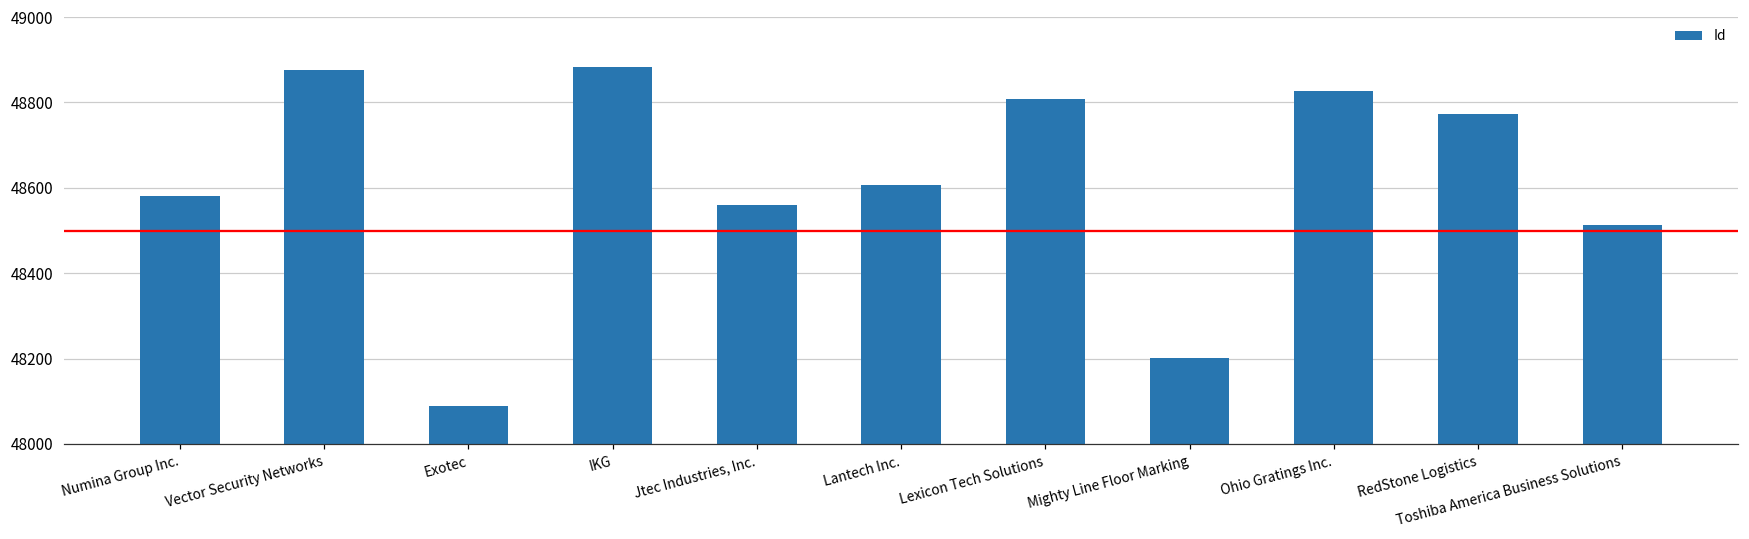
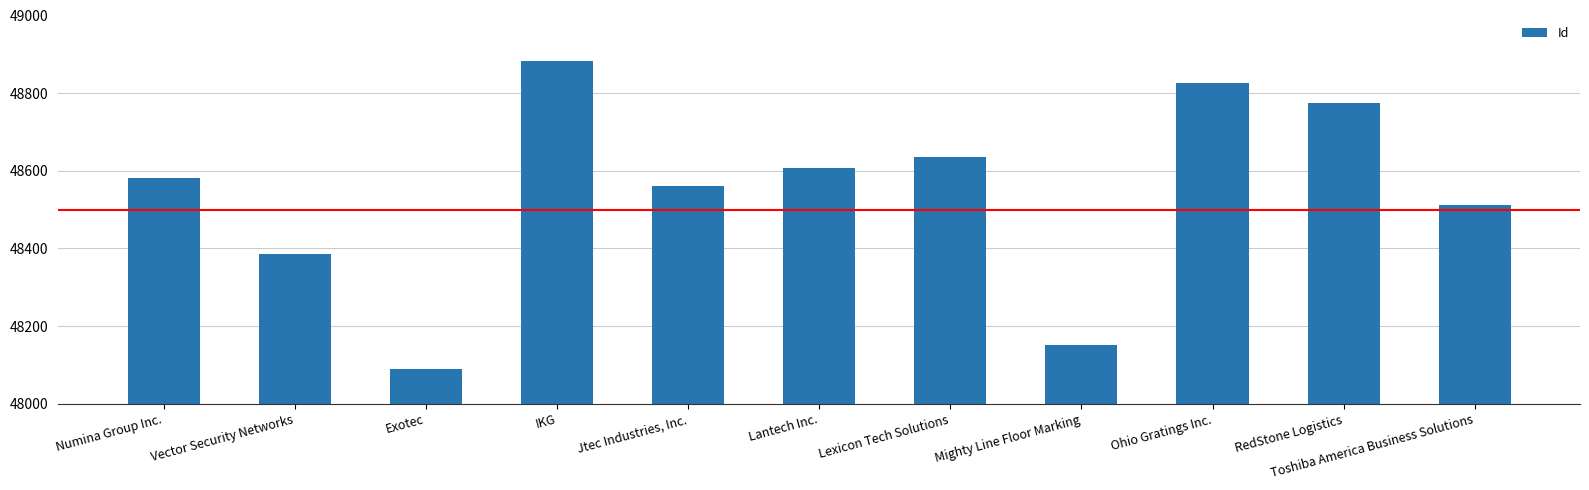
  {
    "Numina Group Inc.": 48580,
-   "Vector Security Networks": 48880,
+   "Vector Security Networks": 48390,
    "Exotec": 48090,
    "IKG": 48880,
    "Jtec Industries, Inc.": 48560,
    "Lantech Inc.": 48610,
-   "Lexicon Tech Solutions": 48810,
-   "Mighty Line Floor Marking": 48200,
+   "Lexicon Tech Solutions": 48640,
+   "Mighty Line Floor Marking": 48150,
    "Ohio Gratings Inc.": 48830,
    "RedStone Logistics": 48770,
    "Toshiba America Business Solutions": 48510
  }
